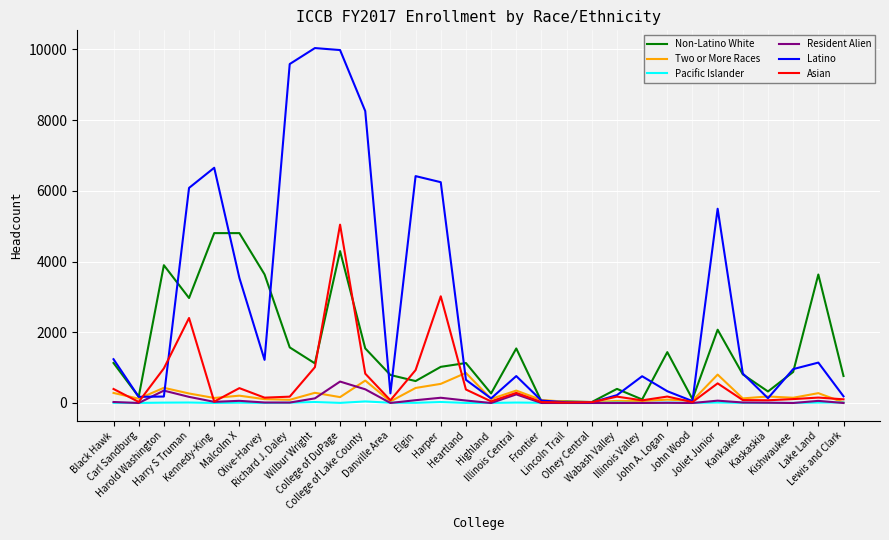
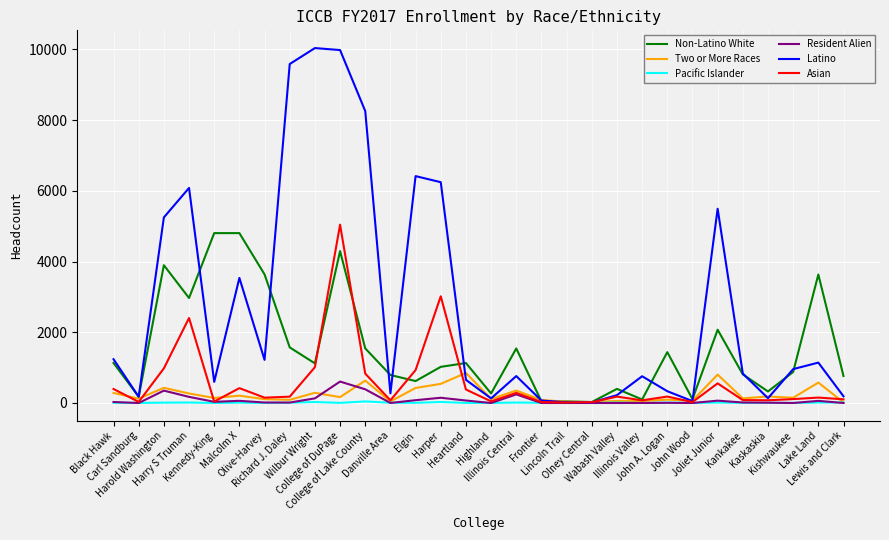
  {
    "Non-Latino White": {
      "Black Hawk": 1100,
      "Harold Washington": 3900,
      "Harry S Truman": 3000,
      "Kennedy-King": 4800,
      "Malcolm X": 4800,
      "Olive-Harvey": 3600,
      "Richard J. Daley": 1600,
      "Wilbur Wright": 1100,
      "College of DuPage": 4300,
      "College of Lake County": 1500,
      "Danville Area": 800,
      "Elgin": 600,
      "Harper": 1000,
      "Heartland": 1100,
      "Highland": 300,
      "Illinois Central": 1500,
      "Wabash Valley": 400,
      "John A. Logan": 1400,
      "Joliet Junior": 2100,
      "Kaskaskia": 300,
      "Kishwaukee": 900,
      "Lake Land": 3600,
      "Lewis and Clark": 800
    },
    "Two or More Races": {
      "Black Hawk": 300,
      "Harold Washington": 400,
      "Harry S Truman": 300,
      "Kennedy-King": 100,
      "Malcolm X": 200,
      "Richard J. Daley": 100,
      "Wilbur Wright": 300,
      "College of DuPage": 200,
      "College of Lake County": 600,
      "Elgin": 400,
      "Harper": 500,
      "Heartland": 900,
      "John A. Logan": 100,
      "Joliet Junior": 800,
-     "Lake Land": 300
+     "Lake Land": 600
    },
    "Pacific Islander": {
      "Harold Washington": 0,
      "Harry S Truman": 0,
      "Wilbur Wright": 0,
      "College of DuPage": 0,
      "College of Lake County": 0,
      "Elgin": 0,
      "Harper": 0,
      "Illinois Central": 0
    },
    "Resident Alien": {
      "Harold Washington": 400,
      "Harry S Truman": 200,
      "Wilbur Wright": 100,
      "College of DuPage": 600,
      "College of Lake County": 400,
      "Elgin": 100,
      "Harper": 100
    },
    "Latino": {
      "Black Hawk": 1200,
-     "Harold Washington": 200,
+     "Harold Washington": 5200,
      "Harry S Truman": 6100,
-     "Kennedy-King": 6700,
+     "Kennedy-King": 600,
      "Malcolm X": 3500,
      "Olive-Harvey": 1200,
      "Richard J. Daley": 9600,
      "Wilbur Wright": 10000,
      "College of DuPage": 10000,
      "College of Lake County": 8300,
      "Danville Area": 300,
      "Elgin": 6400,
      "Harper": 6200,
      "Heartland": 700,
      "Illinois Central": 800,
      "Illinois Valley": 800,
      "John A. Logan": 300,
      "Joliet Junior": 5500,
      "Kishwaukee": 1000,
      "Lake Land": 1100,
      "Lewis and Clark": 200
    },
    "Asian": {
      "Black Hawk": 400,
      "Harold Washington": 1000,
      "Harry S Truman": 2400,
      "Malcolm X": 400,
      "Richard J. Daley": 200,
      "Wilbur Wright": 1000,
      "College of DuPage": 5000,
      "College of Lake County": 800,
      "Elgin": 900,
      "Harper": 3000,
      "Heartland": 400,
      "John A. Logan": 200,
      "Joliet Junior": 600,
      "Lake Land": 200,
      "Lewis and Clark": 100
    }
  }
